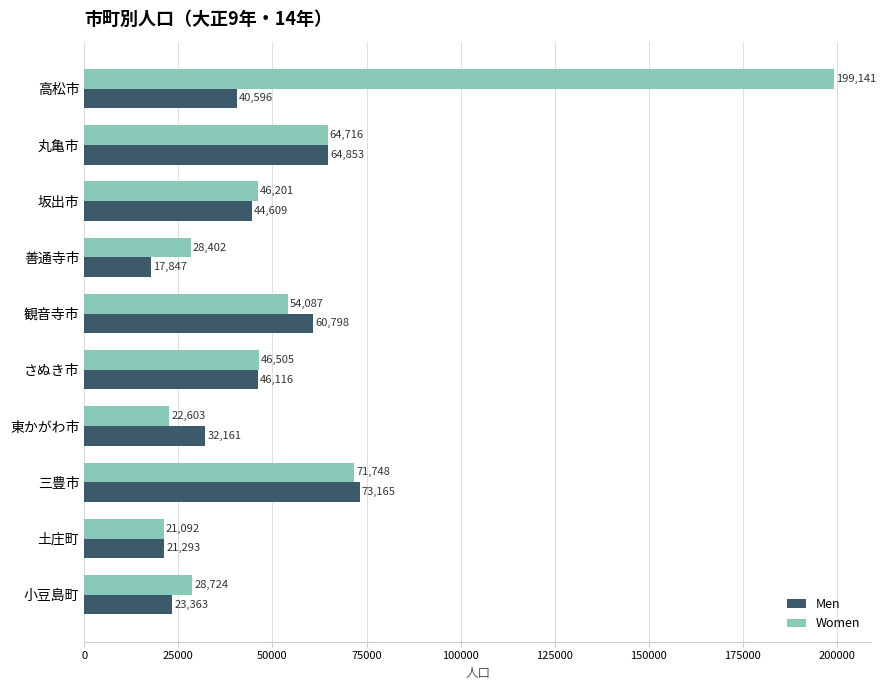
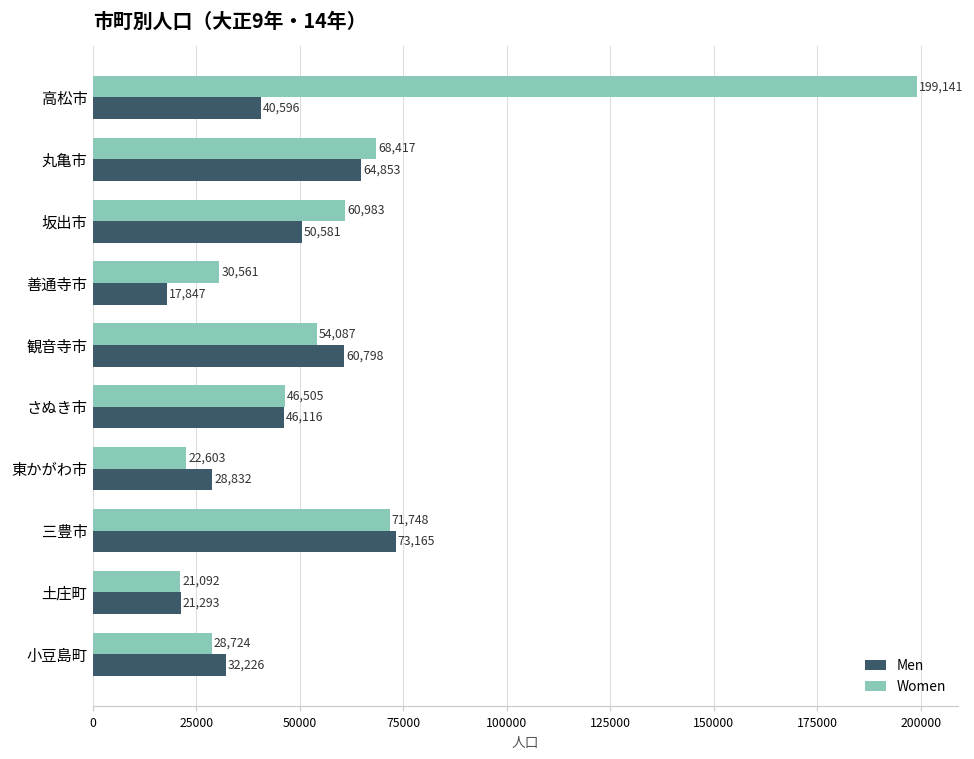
  {
    "Men": {
      "高松市": "40,596",
      "丸亀市": "64,853",
-     "坂出市": "44,609",
+     "坂出市": "50,581",
      "善通寺市": "17,847",
      "観音寺市": "60,798",
      "さぬき市": "46,116",
-     "東かがわ市": "32,161",
+     "東かがわ市": "28,832",
      "三豊市": "73,165",
      "土庄町": "21,293",
-     "小豆島町": "23,363"
+     "小豆島町": "32,226"
    },
    "Women": {
      "高松市": "199,141",
-     "丸亀市": "64,716",
-     "坂出市": "46,201",
-     "善通寺市": "28,402",
+     "丸亀市": "68,417",
+     "坂出市": "60,983",
+     "善通寺市": "30,561",
      "観音寺市": "54,087",
      "さぬき市": "46,505",
      "東かがわ市": "22,603",
      "三豊市": "71,748",
      "土庄町": "21,092",
      "小豆島町": "28,724"
    }
  }
